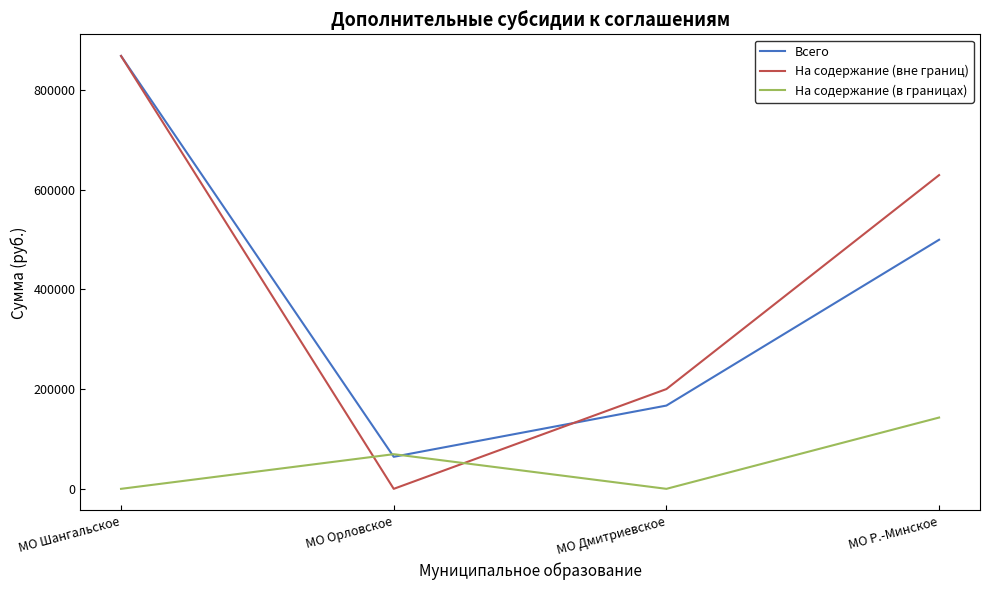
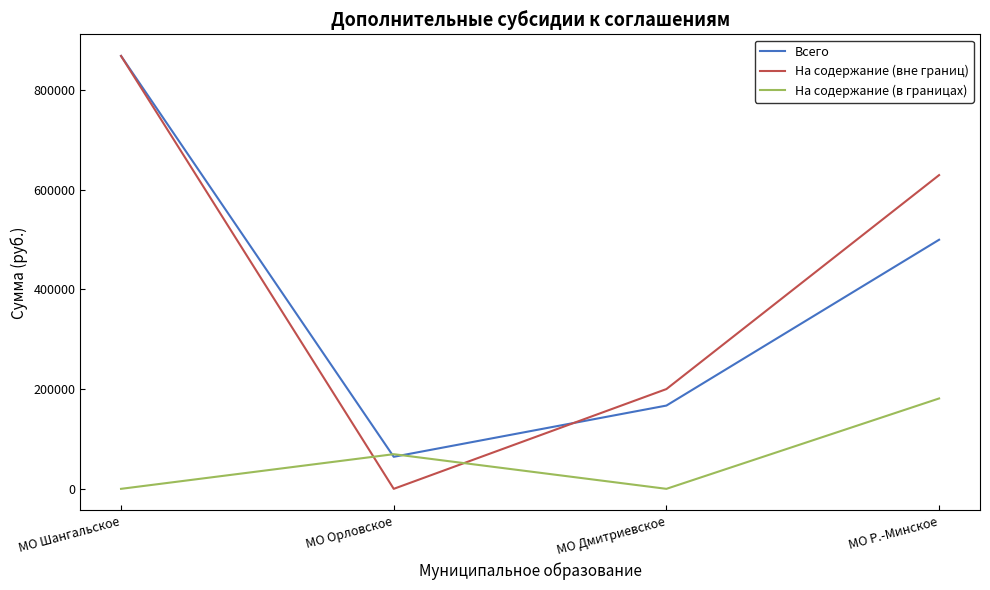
  {
    "Всего": {
      "МО Орловское": 60000,
      "МО Дмитриевское": 170000,
      "МО Р.-Минское": 500000
    },
    "На содержание (вне границ)": {
      "МО Орловское": 0,
      "МО Дмитриевское": 200000,
      "МО Р.-Минское": 630000
    },
    "На содержание (в границах)": {
      "МО Шангальское": 0,
      "МО Орловское": 70000,
      "МО Дмитриевское": 0,
-     "МО Р.-Минское": 140000
+     "МО Р.-Минское": 180000
    }
  }
